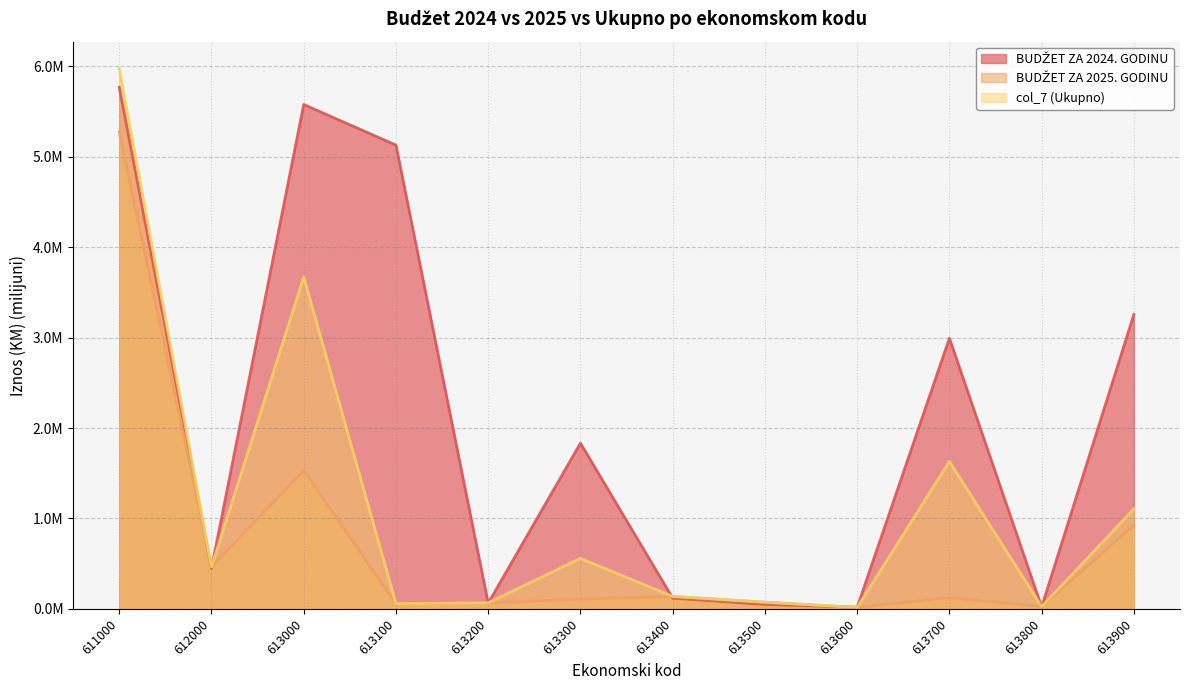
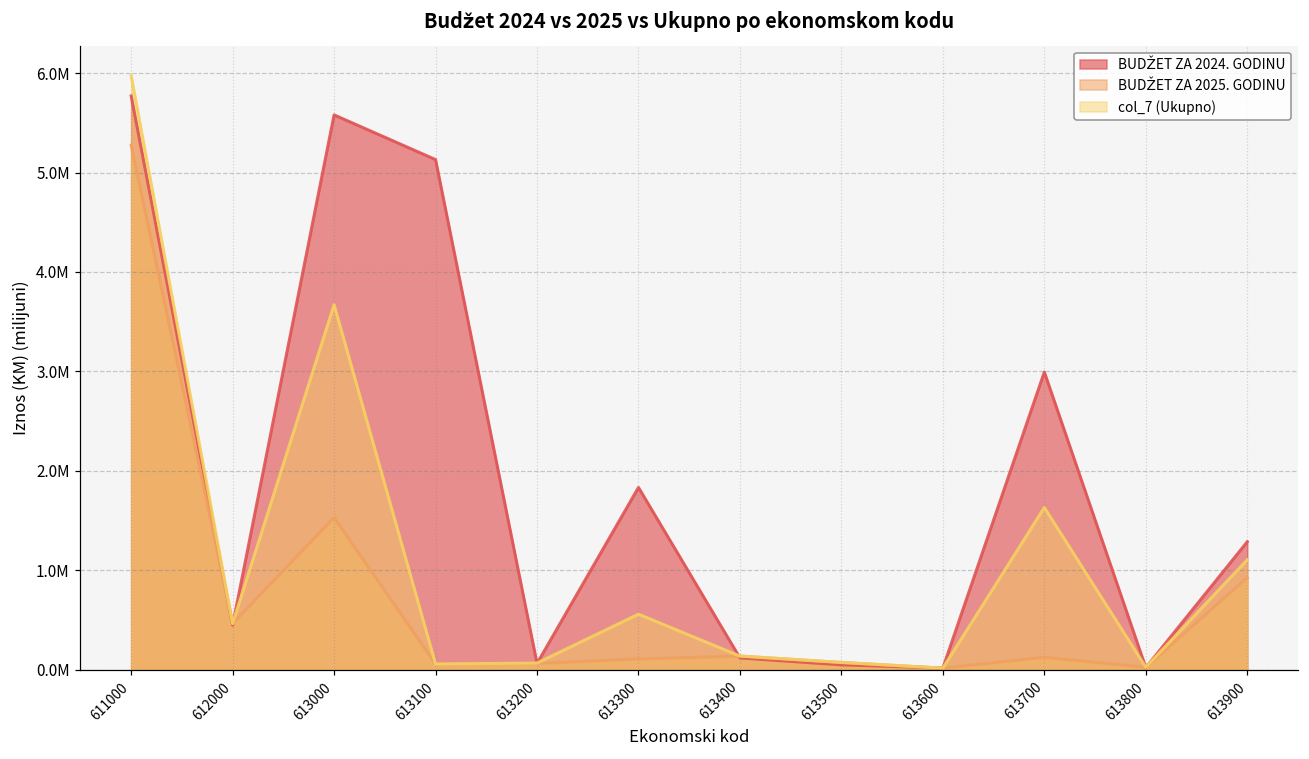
  {
    "BUDŽET ZA 2024. GODINU": {
      "611000": 5800000,
      "613000": 5600000,
      "613100": 5100000,
      "613300": 1800000,
      "613700": 3000000,
-     "613900": 3300000
+     "613900": 1300000
    }
  }
